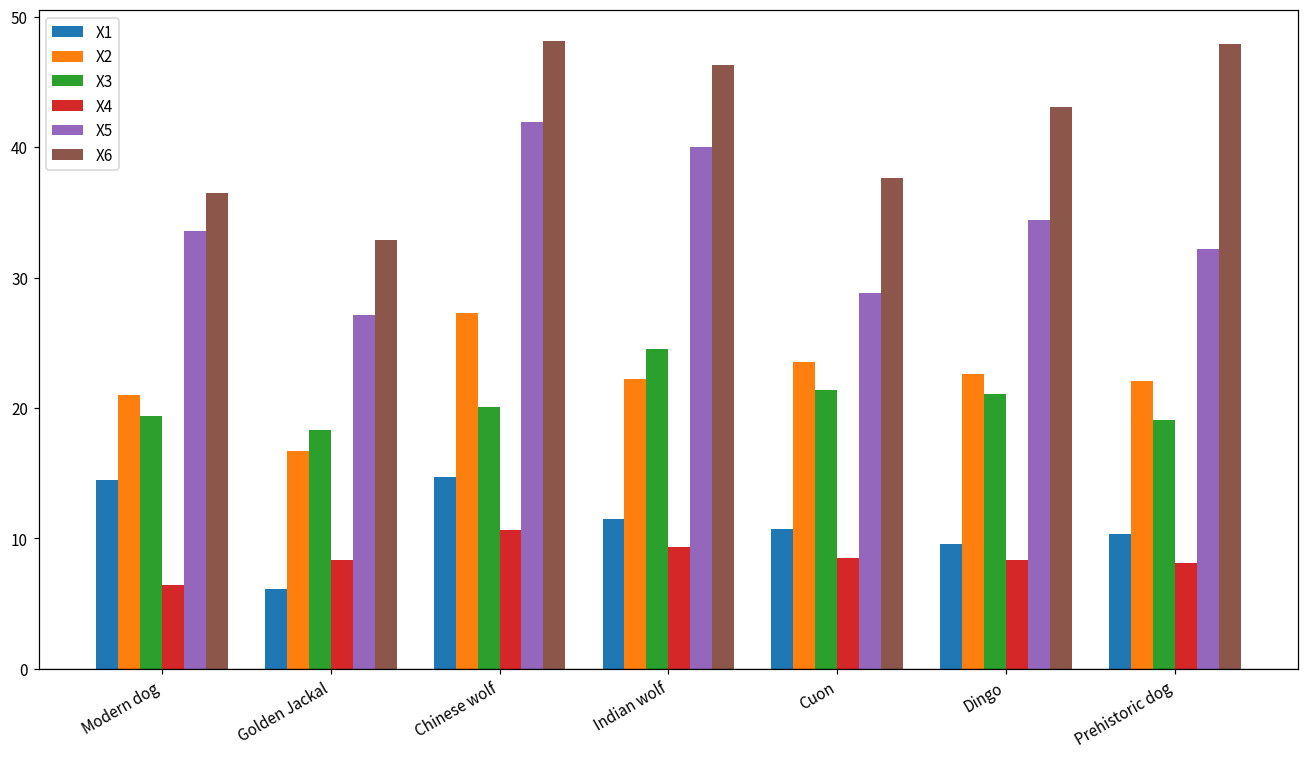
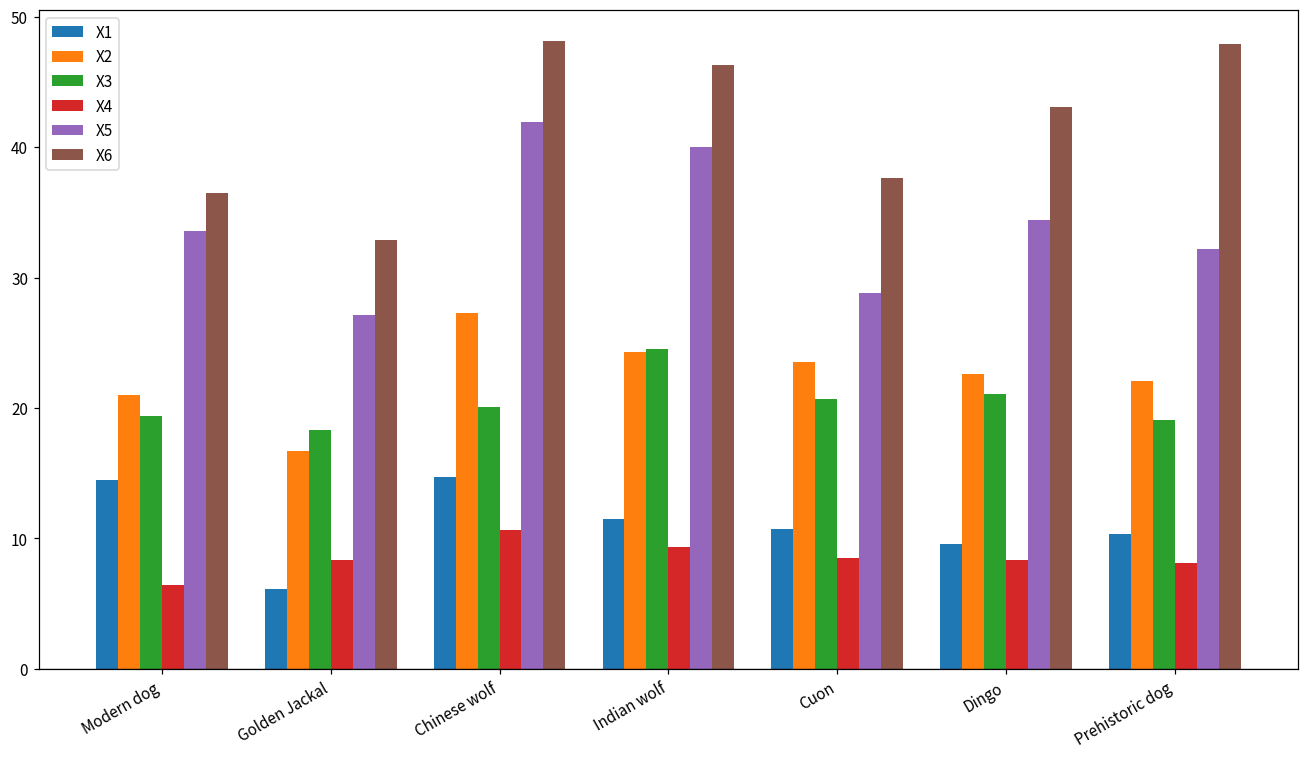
  {
    "X1": {
      "Modern dog": 14.5,
      "Golden Jackal": 6.1,
      "Chinese wolf": 14.7,
      "Indian wolf": 11.5,
      "Cuon": 10.7,
      "Dingo": 9.6,
      "Prehistoric dog": 10.3
    },
    "X2": {
      "Modern dog": 21.0,
      "Golden Jackal": 16.7,
      "Chinese wolf": 27.3,
-     "Indian wolf": 22.2,
+     "Indian wolf": 24.3,
      "Cuon": 23.5,
      "Dingo": 22.6,
      "Prehistoric dog": 22.1
    },
    "X3": {
      "Modern dog": 19.4,
      "Golden Jackal": 18.3,
      "Chinese wolf": 20.1,
      "Indian wolf": 24.5,
-     "Cuon": 21.4,
+     "Cuon": 20.7,
      "Dingo": 21.1,
      "Prehistoric dog": 19.1
    },
    "X4": {
      "Modern dog": 6.4,
      "Golden Jackal": 8.3,
      "Chinese wolf": 10.6,
      "Indian wolf": 9.3,
      "Cuon": 8.5,
      "Dingo": 8.3,
      "Prehistoric dog": 8.1
    },
    "X5": {
      "Modern dog": 33.6,
      "Golden Jackal": 27.1,
      "Chinese wolf": 41.9,
      "Indian wolf": 40.0,
      "Cuon": 28.8,
      "Dingo": 34.4,
      "Prehistoric dog": 32.2
    },
    "X6": {
      "Modern dog": 36.5,
      "Golden Jackal": 32.9,
      "Chinese wolf": 48.1,
      "Indian wolf": 46.3,
      "Cuon": 37.6,
      "Dingo": 43.1,
      "Prehistoric dog": 47.9
    }
  }
